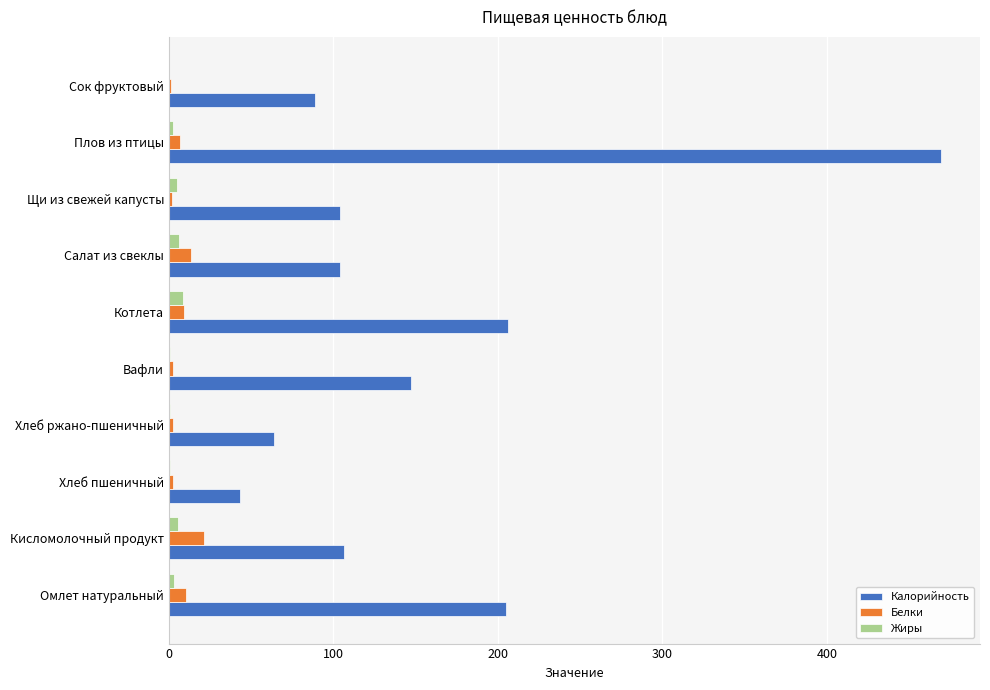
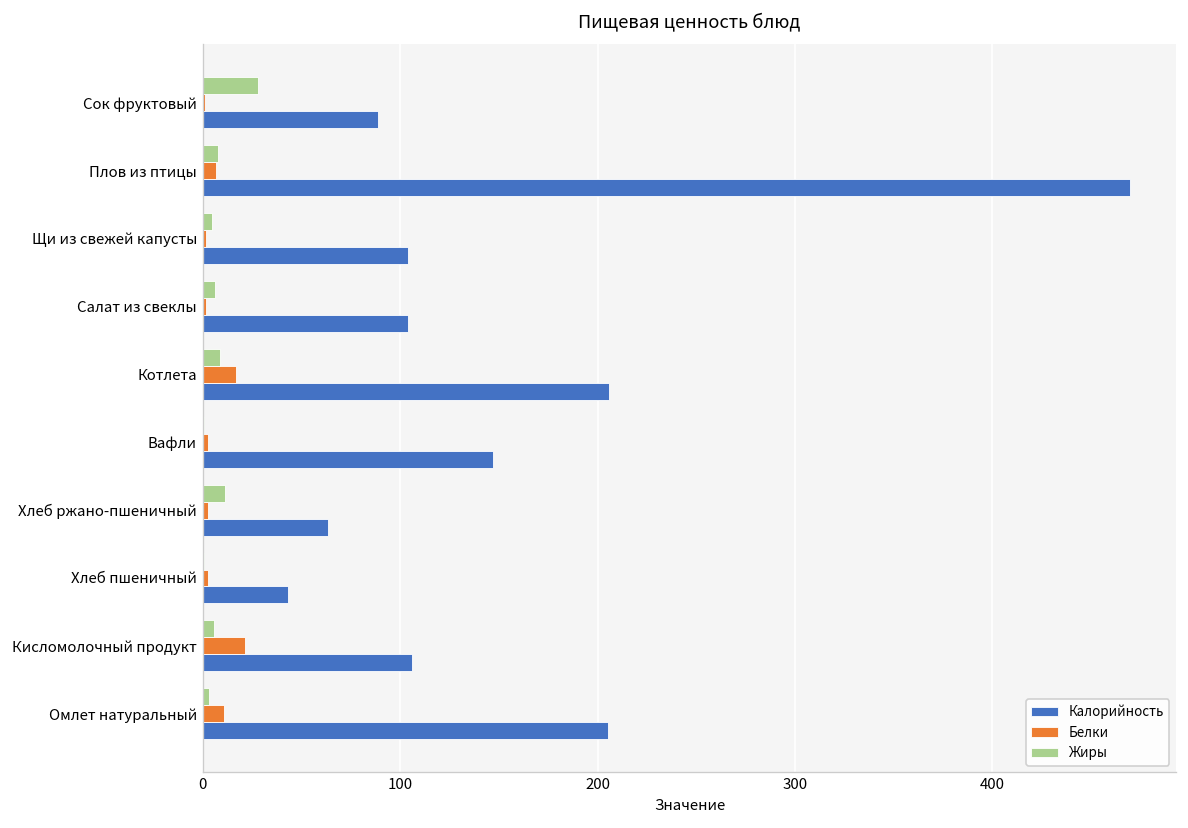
  {
    "Калорийность": {
      "Сок фруктовый": 89,
      "Плов из птицы": 470,
      "Щи из свежей капусты": 104,
      "Салат из свеклы": 104,
      "Котлета": 206,
      "Вафли": 147,
      "Хлеб ржано-пшеничный": 64,
      "Хлеб пшеничный": 43,
      "Кисломолочный продукт": 106,
      "Омлет натуральный": 205
    },
    "Белки": {
      "Плов из птицы": 7,
      "Щи из свежей капусты": 2,
-     "Салат из свеклы": 14,
-     "Котлета": 9,
+     "Салат из свеклы": 2,
+     "Котлета": 17,
      "Вафли": 3,
      "Хлеб ржано-пшеничный": 2,
      "Хлеб пшеничный": 2,
      "Кисломолочный продукт": 21,
      "Омлет натуральный": 11
    },
    "Жиры": {
-     "Сок фруктовый": 0,
-     "Плов из птицы": 3,
+     "Сок фруктовый": 28,
+     "Плов из птицы": 8,
      "Щи из свежей капусты": 5,
      "Салат из свеклы": 6,
      "Котлета": 9,
-     "Хлеб ржано-пшеничный": 0,
+     "Хлеб ржано-пшеничный": 11,
      "Кисломолочный продукт": 6,
      "Омлет натуральный": 3
    }
  }
